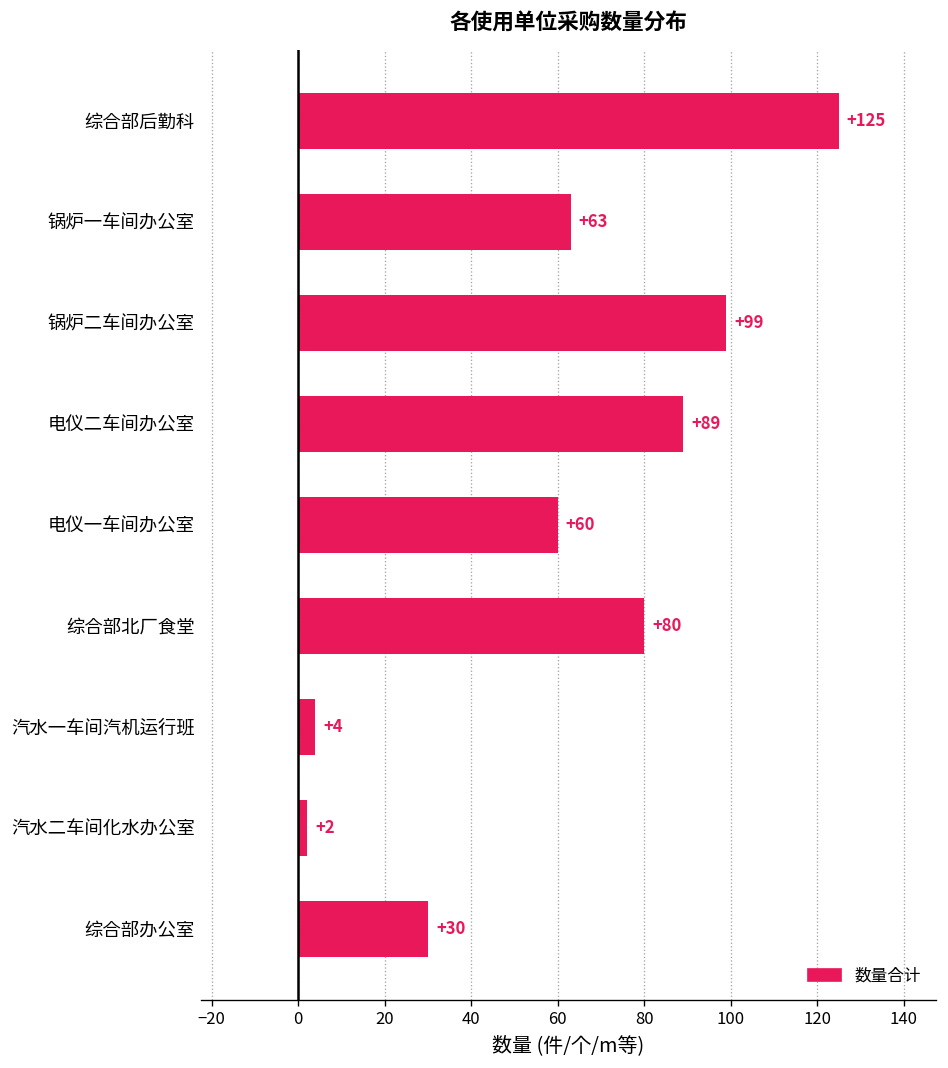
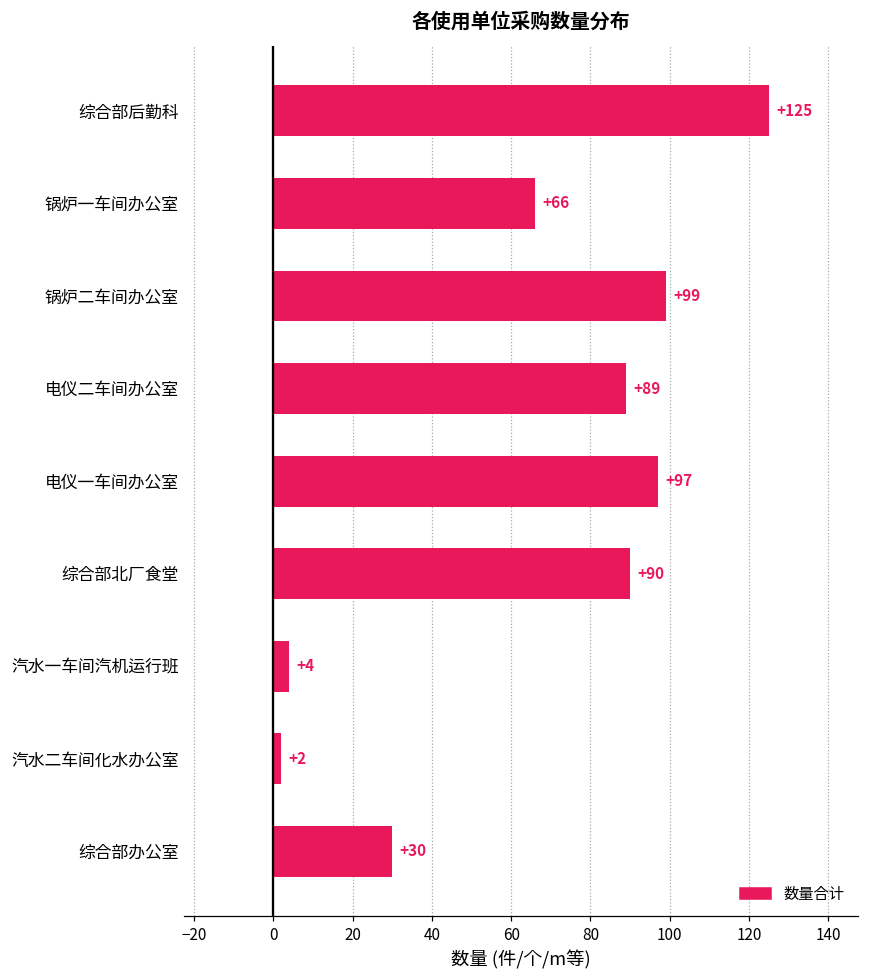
  {
    "综合部后勤科": "+125",
-   "锅炉一车间办公室": "+63",
+   "锅炉一车间办公室": "+66",
    "锅炉二车间办公室": "+99",
    "电仪二车间办公室": "+89",
-   "电仪一车间办公室": "+60",
-   "综合部北厂食堂": "+80",
+   "电仪一车间办公室": "+97",
+   "综合部北厂食堂": "+90",
    "汽水一车间汽机运行班": "+4",
    "汽水二车间化水办公室": "+2",
    "综合部办公室": "+30"
  }
